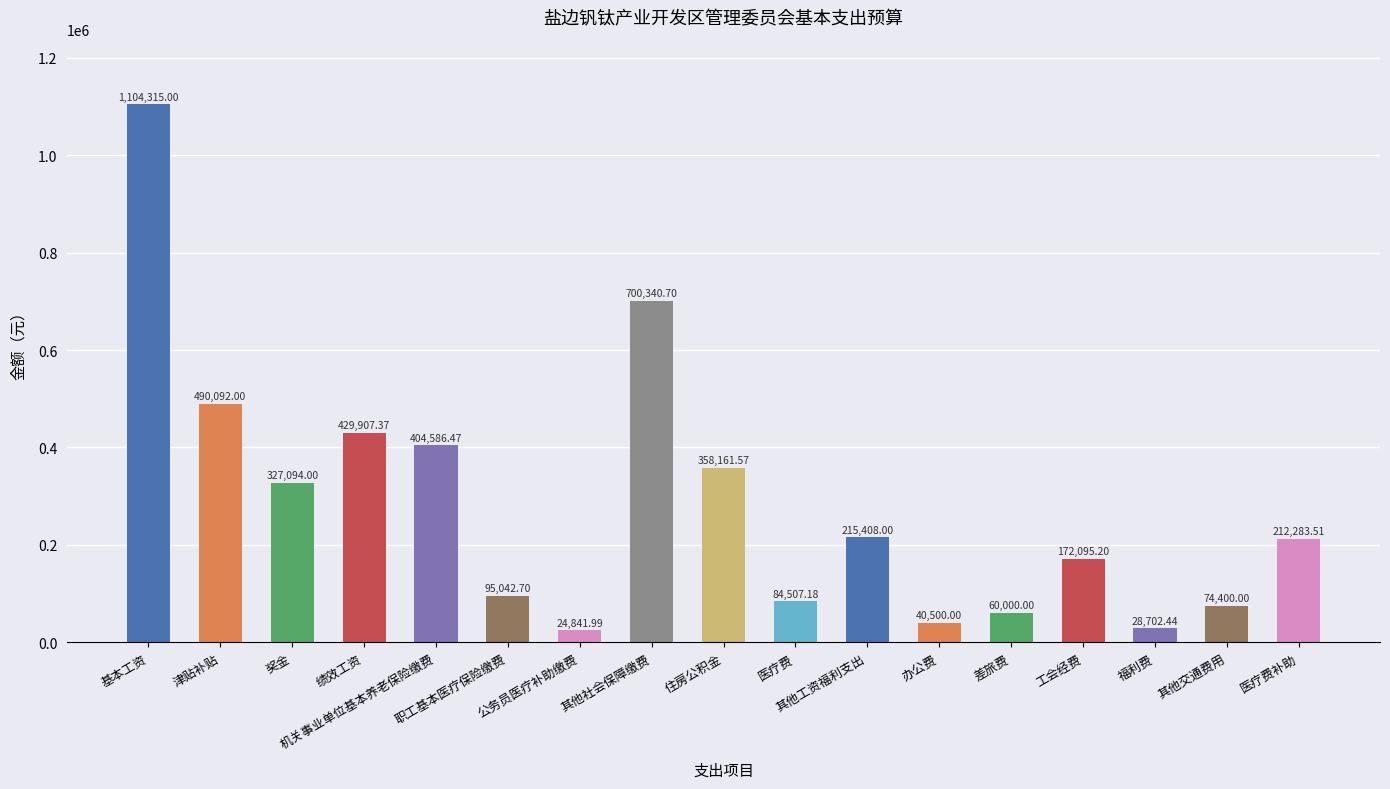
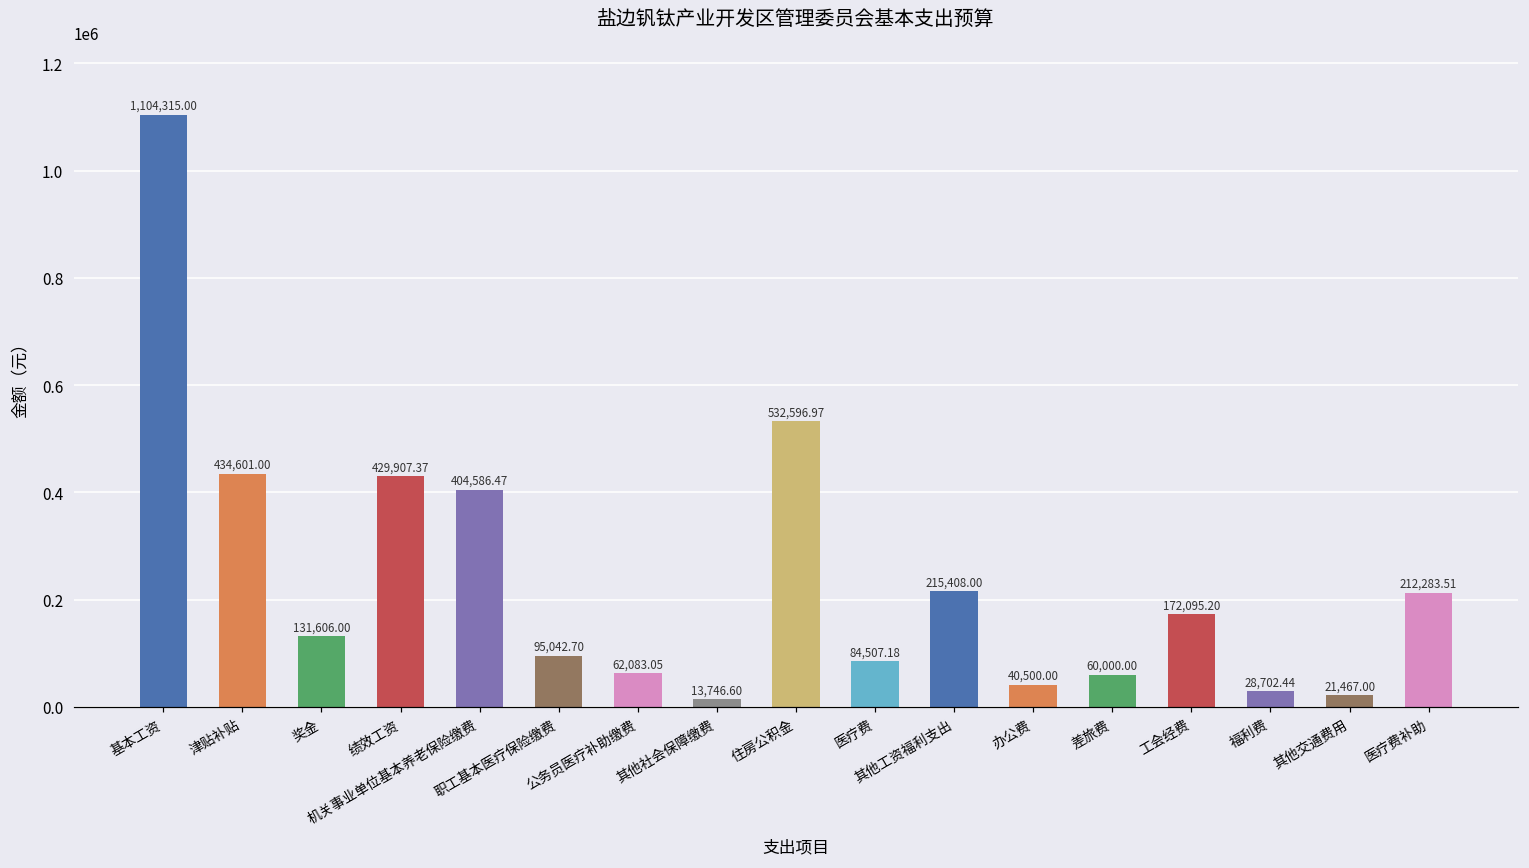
  {
    "基本工资": "1,104,315.00",
-   "津贴补贴": "490,092.00",
-   "奖金": "327,094.00",
+   "津贴补贴": "434,601.00",
+   "奖金": "131,606.00",
    "绩效工资": "429,907.37",
    "机关事业单位基本养老保险缴费": "404,586.47",
    "职工基本医疗保险缴费": "95,042.70",
-   "公务员医疗补助缴费": "24,841.99",
-   "其他社会保障缴费": "700,340.70",
-   "住房公积金": "358,161.57",
+   "公务员医疗补助缴费": "62,083.05",
+   "其他社会保障缴费": "13,746.60",
+   "住房公积金": "532,596.97",
    "医疗费": "84,507.18",
    "其他工资福利支出": "215,408.00",
    "办公费": "40,500.00",
    "差旅费": "60,000.00",
    "工会经费": "172,095.20",
    "福利费": "28,702.44",
-   "其他交通费用": "74,400.00",
+   "其他交通费用": "21,467.00",
    "医疗费补助": "212,283.51"
  }
